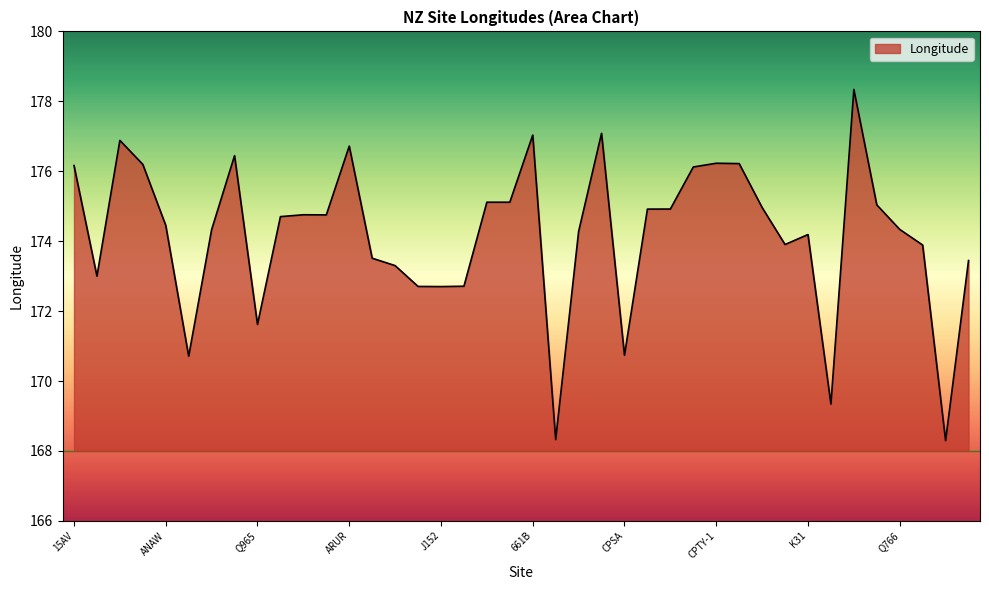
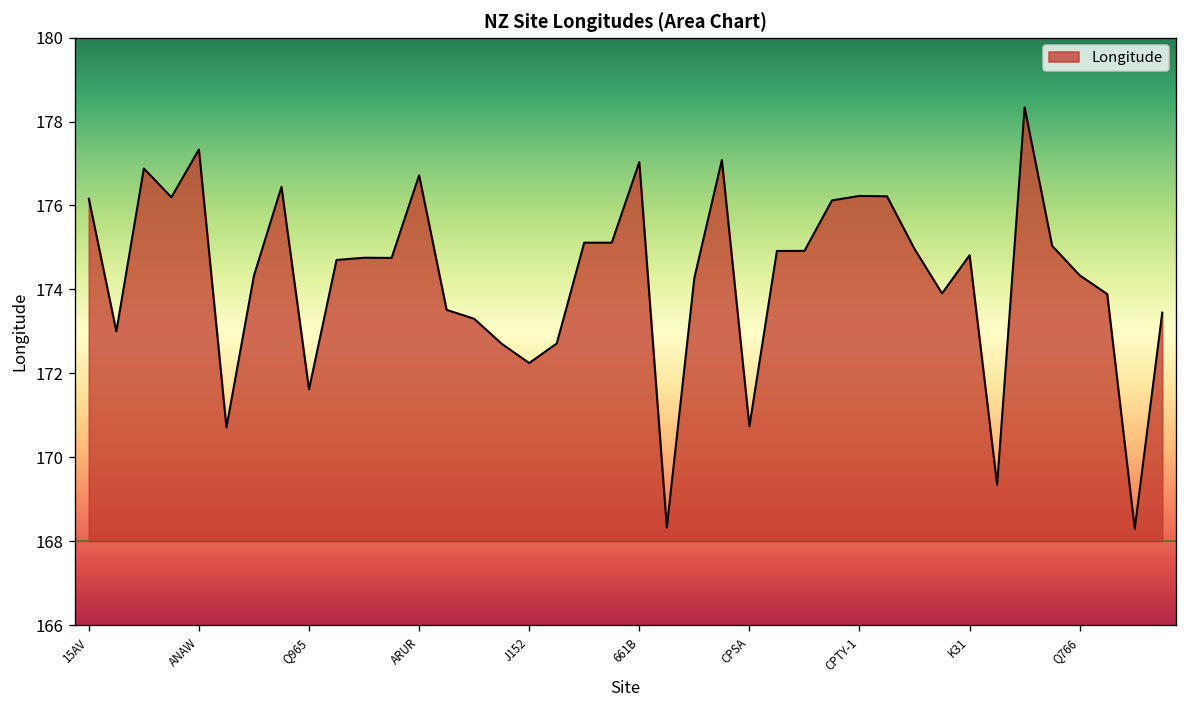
  {
    "15AV": 176.2,
-   "ANAW": 174.5,
+   "ANAW": 177.3,
    "Q965": 171.6,
    "ARUR": 176.7,
-   "J152": 172.7,
+   "J152": 172.2,
    "661B": 177.0,
    "CPSA": 170.7,
    "CPTY-1": 176.2,
-   "K31": 174.2,
+   "K31": 174.8,
    "Q766": 174.3
  }
